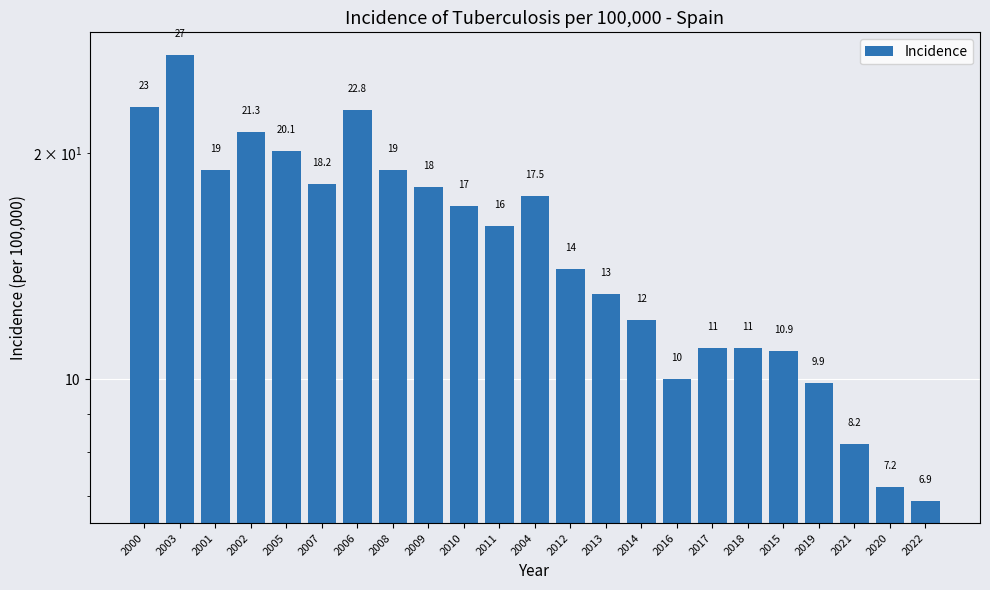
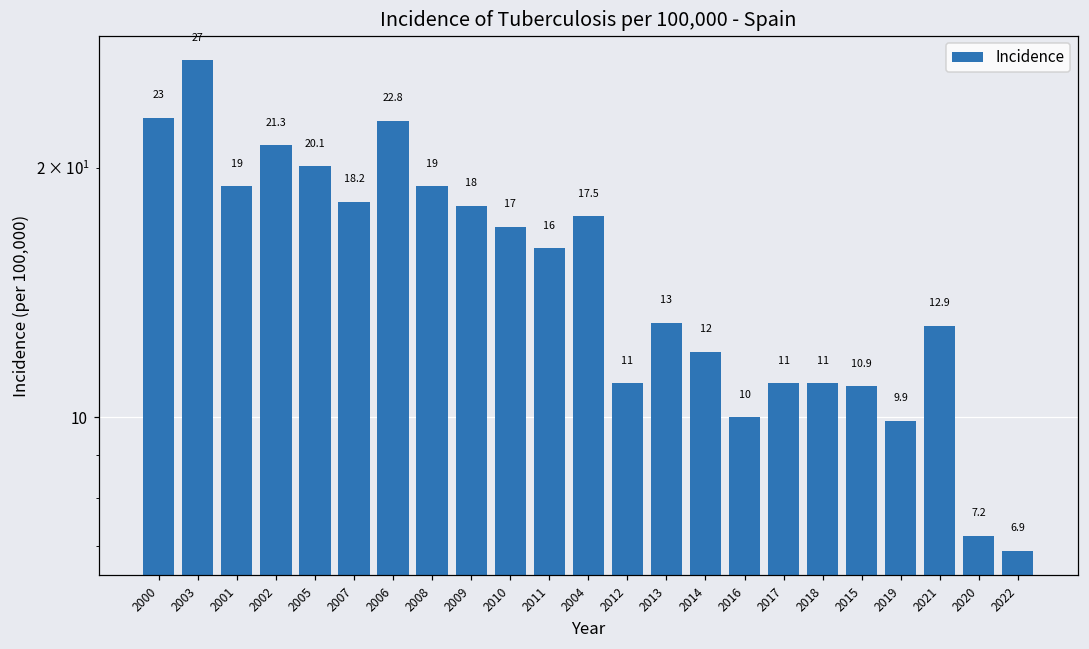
  {
    "2000": 23,
    "2003": 27,
    "2001": 19,
    "2002": 21.3,
    "2005": 20.1,
    "2007": 18.2,
    "2006": 22.8,
    "2008": 19,
    "2009": 18,
    "2010": 17,
    "2011": 16,
    "2004": 17.5,
-   "2012": 14,
+   "2012": 11,
    "2013": 13,
    "2014": 12,
    "2016": 10,
    "2017": 11,
    "2018": 11,
    "2015": 10.9,
    "2019": 9.9,
-   "2021": 8.2,
+   "2021": 12.9,
    "2020": 7.2,
    "2022": 6.9
  }
